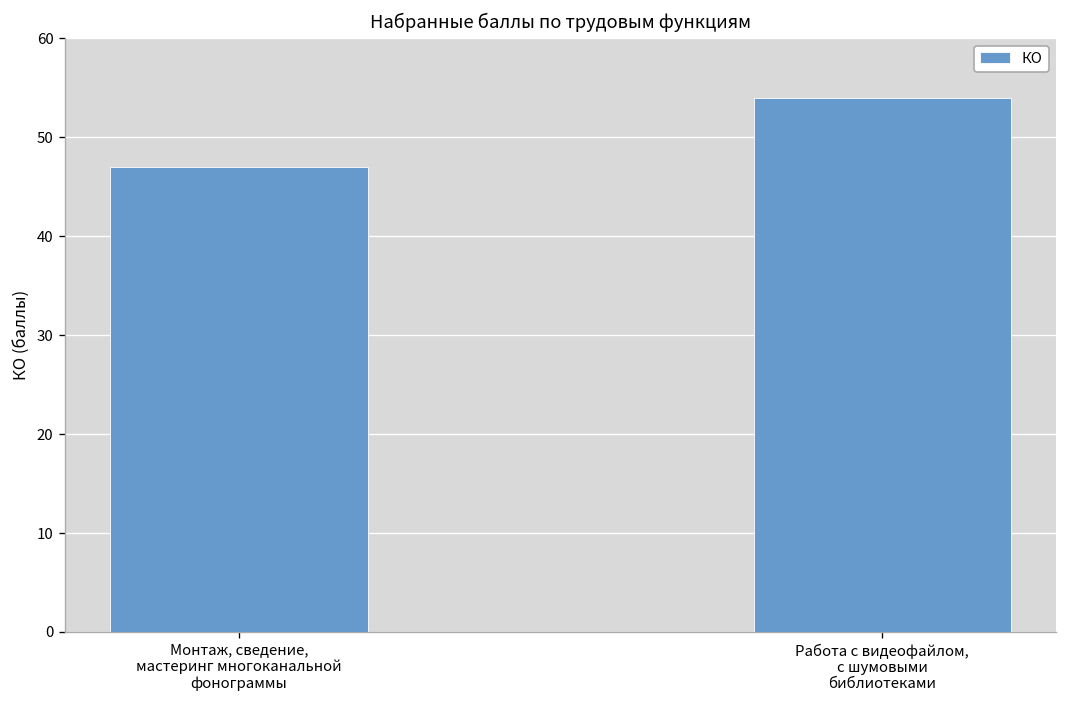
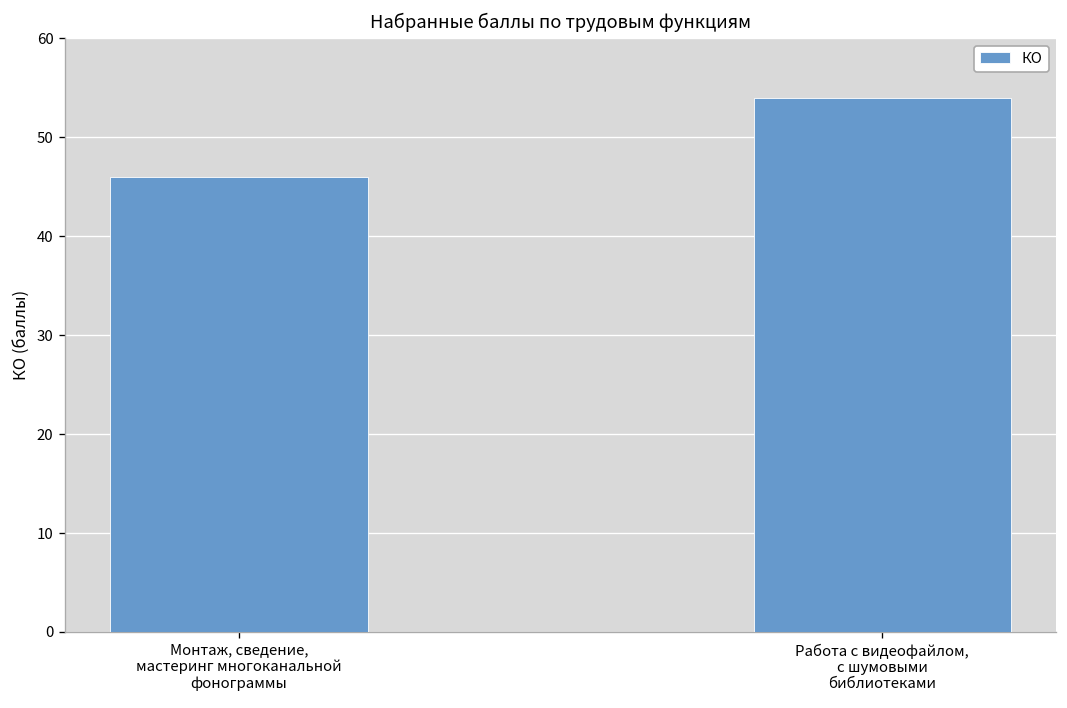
  {
-   "Монтаж, сведение, мастеринг многоканальной фонограммы": 47,
+   "Монтаж, сведение, мастеринг многоканальной фонограммы": 46,
    "Работа с видеофайлом, с шумовыми библиотеками": 54
  }
